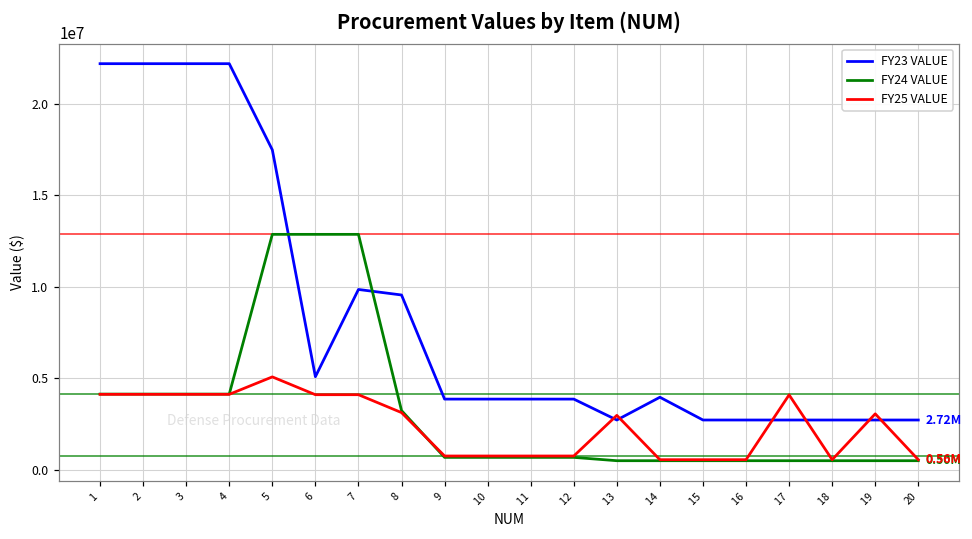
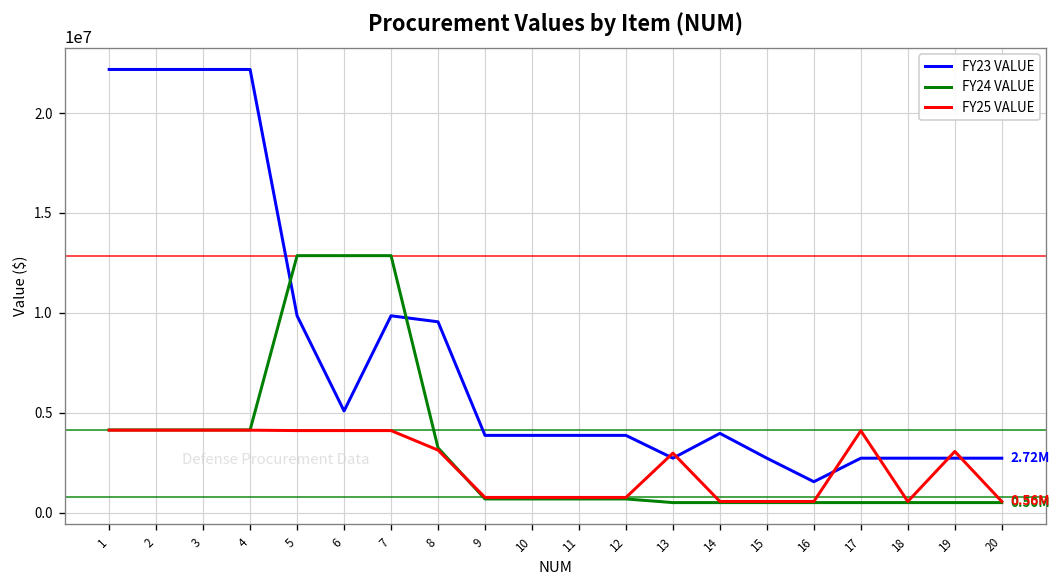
  {
    "FY23 VALUE": {
      "1": 22200000,
      "2": 22200000,
      "3": 22200000,
      "4": 22200000,
-     "5": 17500000,
+     "5": 9900000,
      "6": 5100000,
      "7": 9900000,
      "8": 9500000,
      "9": 3900000,
      "10": 3900000,
      "11": 3900000,
      "12": 3900000,
      "13": 2700000,
      "14": 4000000,
      "15": 2700000,
-     "16": 2700000,
+     "16": 1500000,
      "17": 2700000,
      "18": 2700000,
      "19": 2700000
    },
    "FY24 VALUE": {
      "5": 12900000,
      "6": 12900000,
      "7": 12900000,
      "13": 500000,
      "17": 500000,
      "19": 500000
    },
    "FY25 VALUE": {
-     "5": 5100000,
+     "5": 4100000,
      "6": 4100000,
      "7": 4100000,
      "13": 3000000,
      "17": 4100000,
      "19": 3100000
    }
  }
